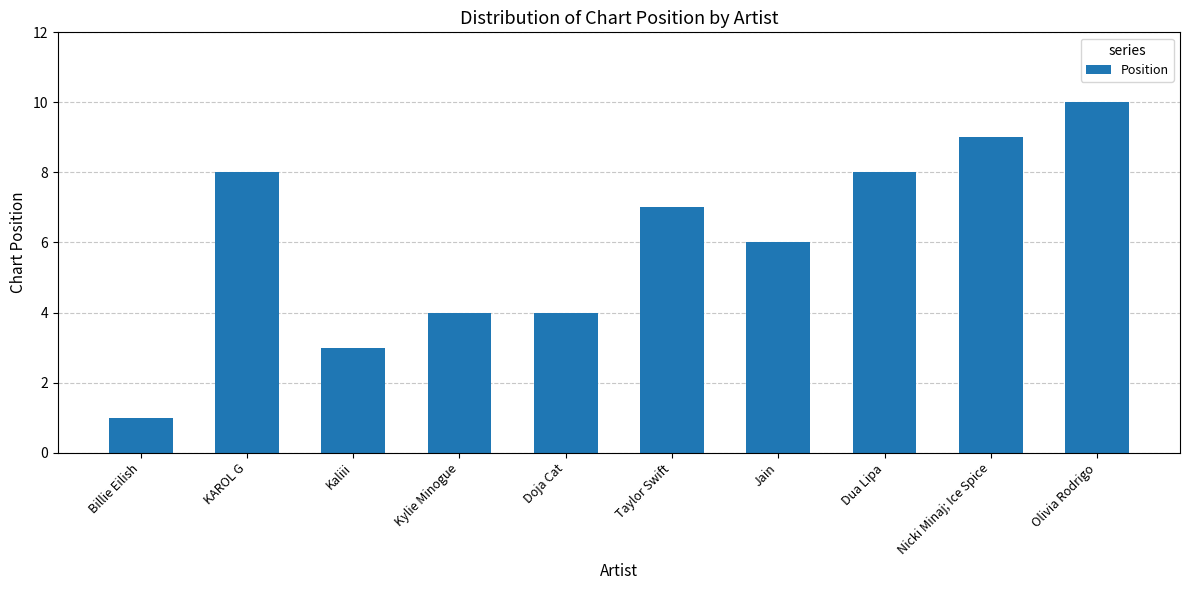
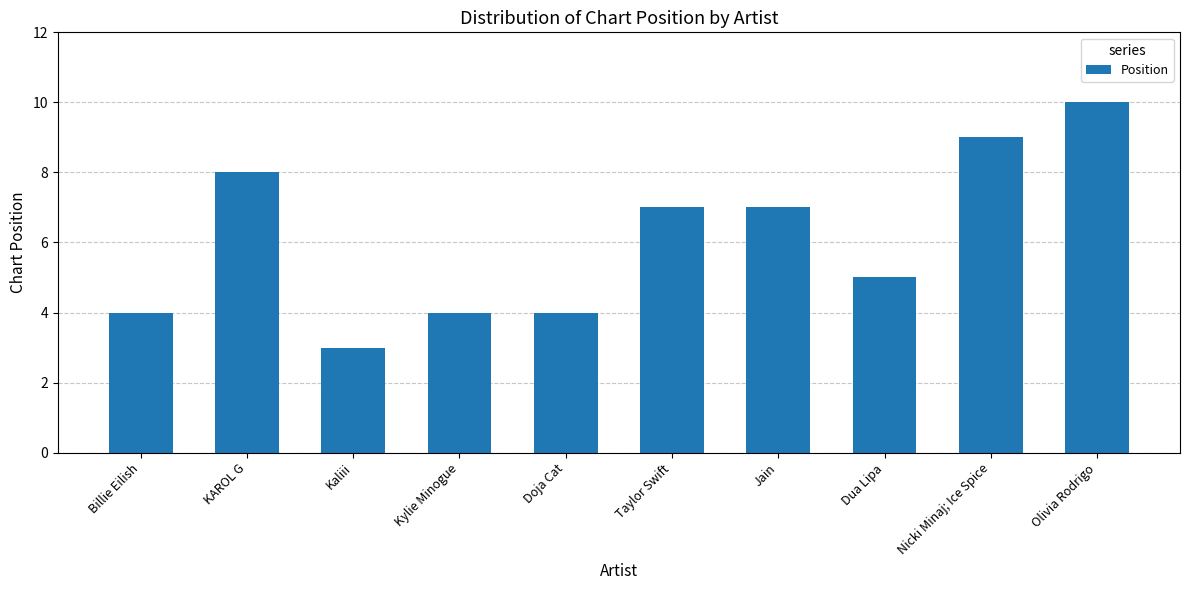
  {
-   "Billie Eilish": 1,
+   "Billie Eilish": 4,
    "KAROL G": 8,
    "Kaliii": 3,
    "Kylie Minogue": 4,
    "Doja Cat": 4,
    "Taylor Swift": 7,
-   "Jain": 6,
-   "Dua Lipa": 8,
+   "Jain": 7,
+   "Dua Lipa": 5,
    "Nicki Minaj; Ice Spice": 9,
    "Olivia Rodrigo": 10
  }
